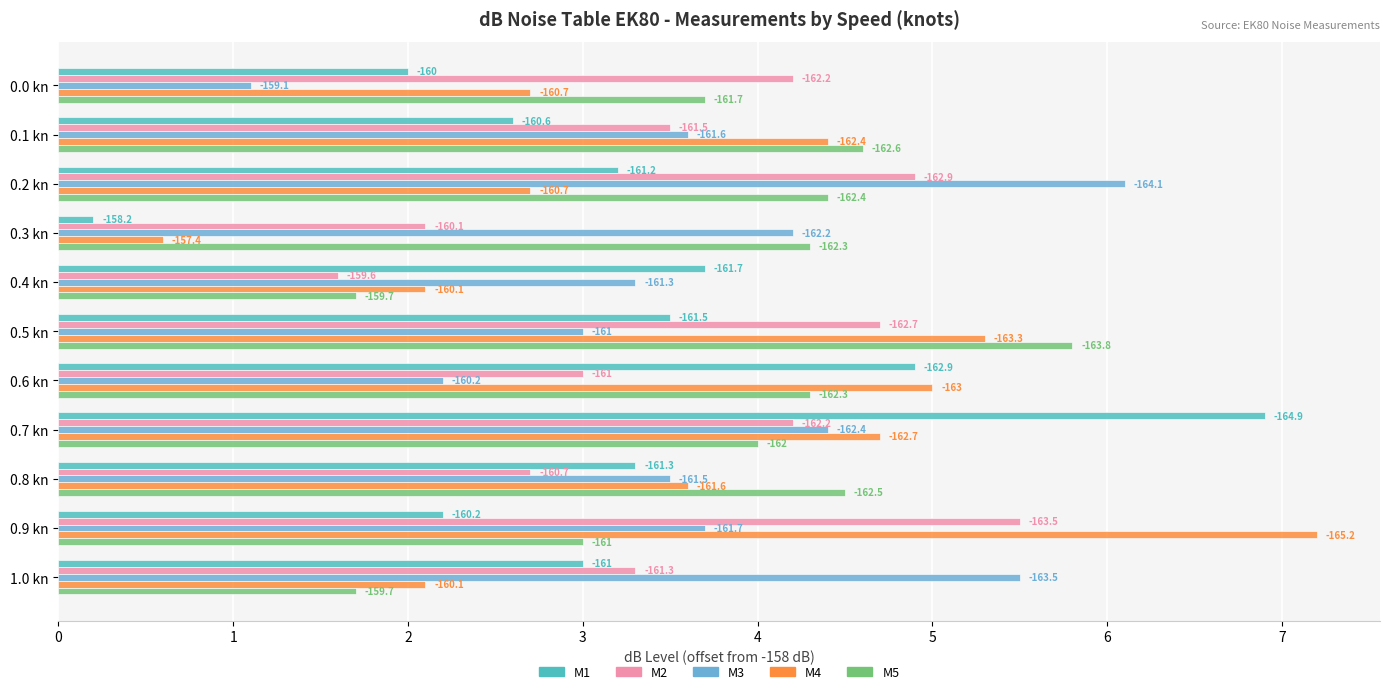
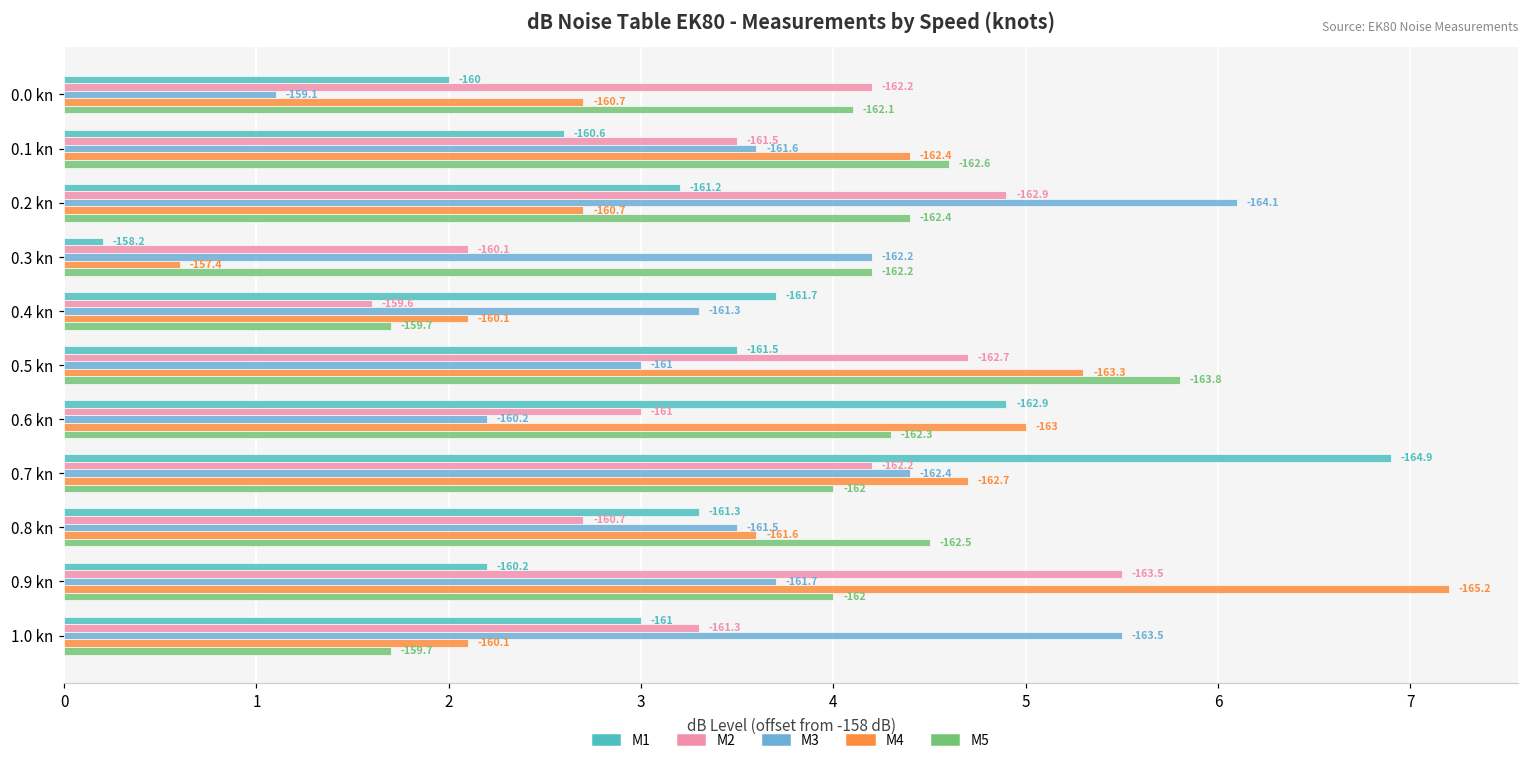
  {
    "M2": {
      "0.1 kn": 3.50,
      "0.7 kn": 4.20
    },
    "M4": {
      "0.1 kn": 4.40
    },
    "M5": {
-     "0.0 kn": -161.7,
-     "0.3 kn": -162.3,
-     "0.9 kn": -161
+     "0.0 kn": -162.1,
+     "0.3 kn": -162.2,
+     "0.9 kn": -162
    }
  }
